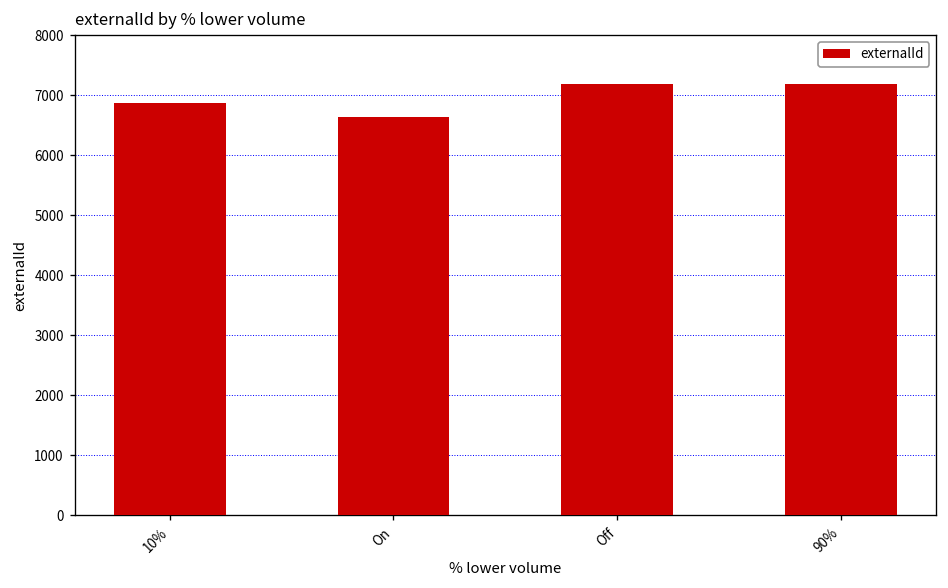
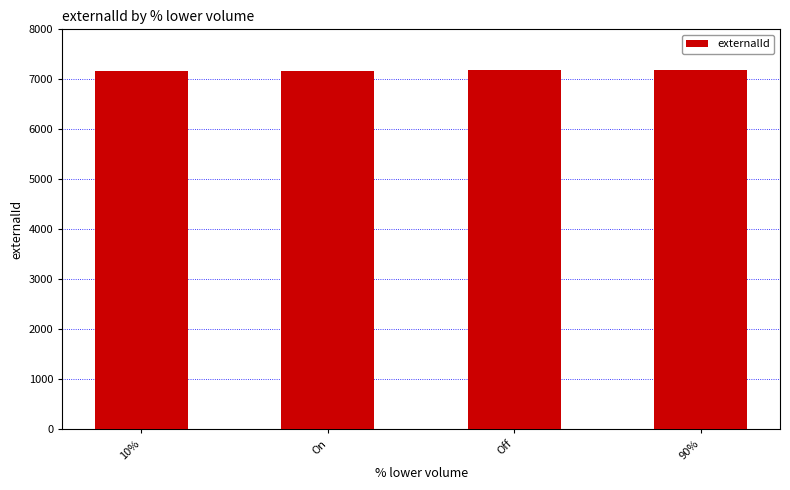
  {
-   "10%": 6900,
-   "On": 6600,
+   "10%": 7200,
+   "On": 7200,
    "Off": 7200,
    "90%": 7200
  }
